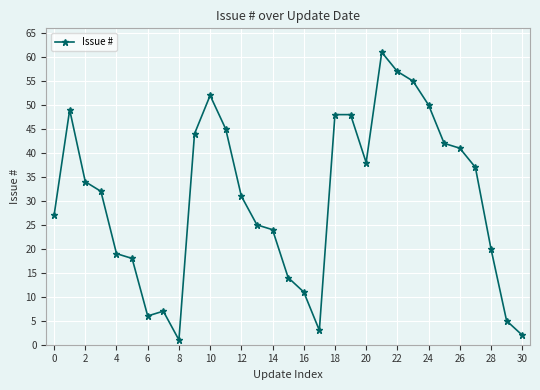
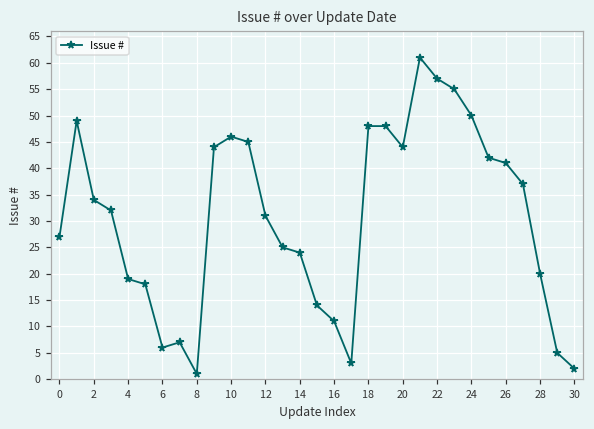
  {
    "0": 27,
    "2": 34,
    "4": 19,
    "6": 6,
    "8": 1,
-   "10": 52,
+   "10": 46,
    "12": 31,
    "14": 24,
    "16": 11,
    "18": 48,
-   "20": 38,
+   "20": 44,
    "22": 57,
    "24": 50,
    "26": 41,
    "28": 20,
    "30": 2
  }
